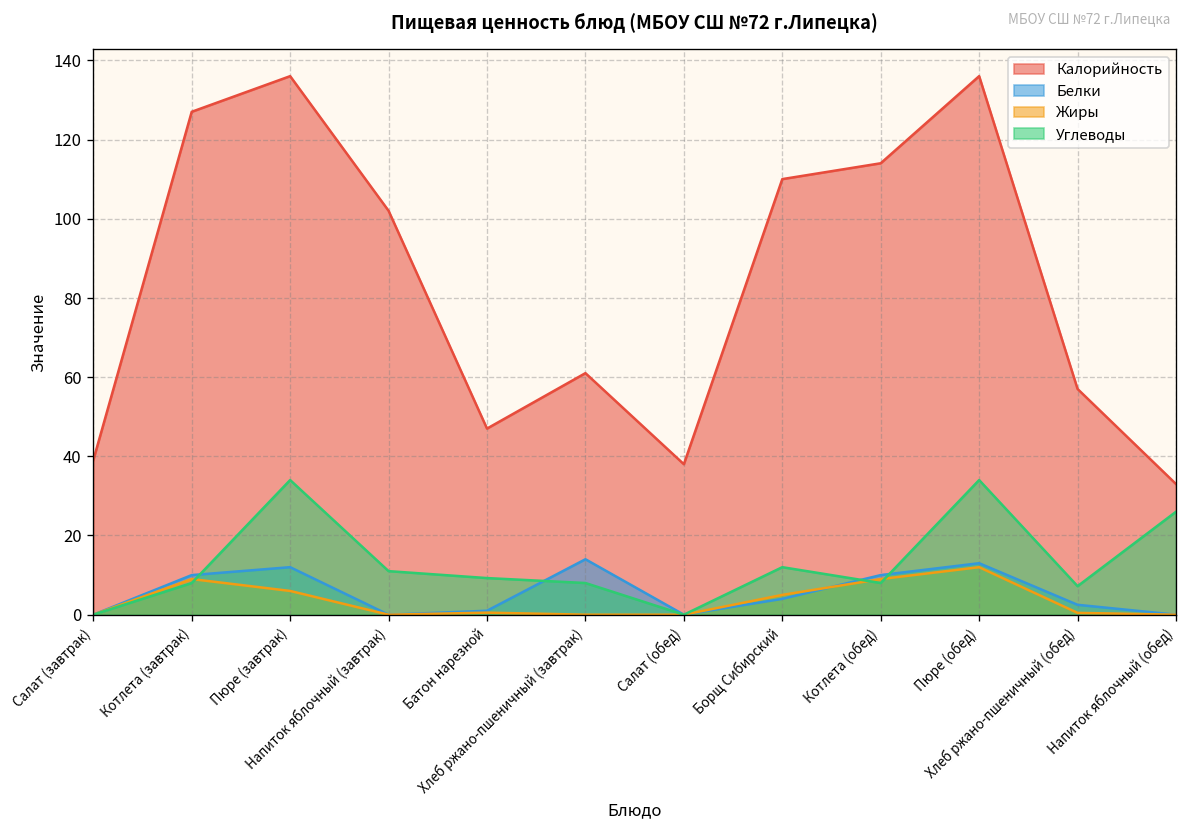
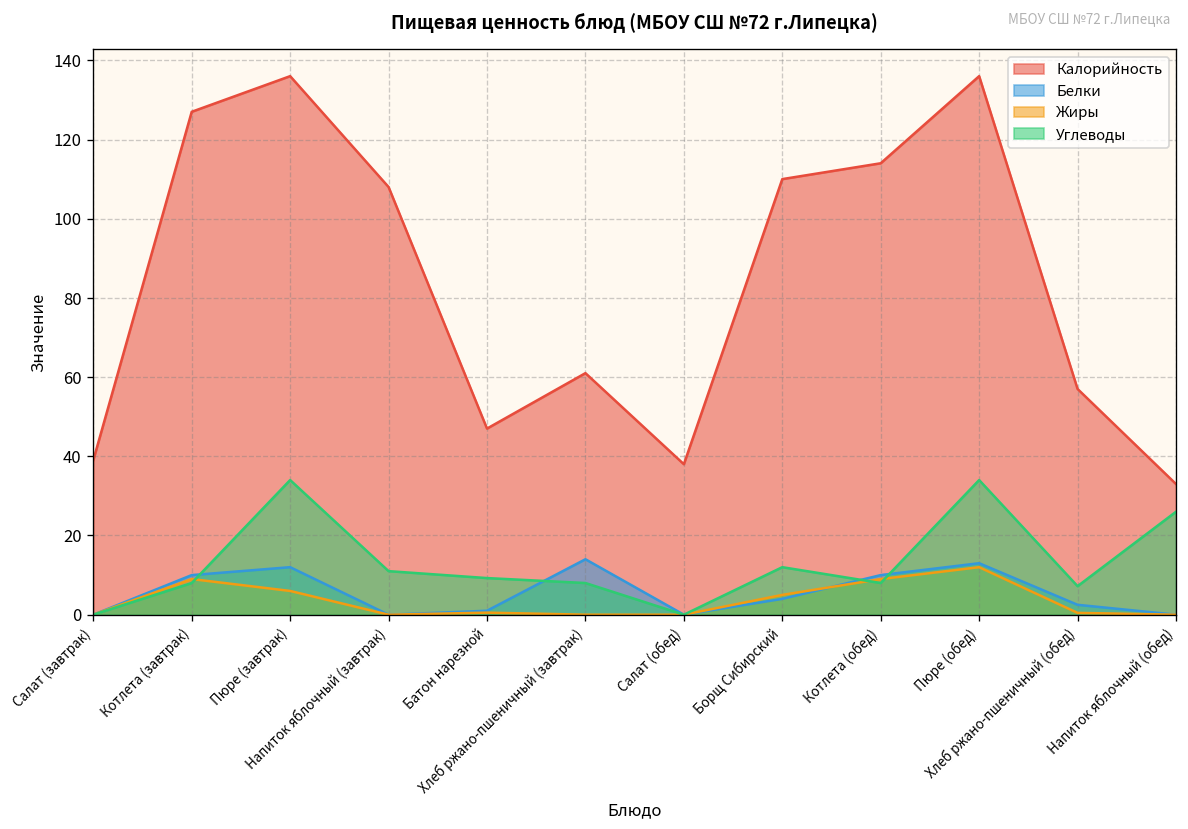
  {
    "Калорийность": {
      "Салат (завтрак)": 39,
      "Котлета (завтрак)": 127,
      "Пюре (завтрак)": 136,
-     "Напиток яблочный (завтрак)": 102,
+     "Напиток яблочный (завтрак)": 108,
      "Батон нарезной": 47,
      "Хлеб ржано-пшеничный (завтрак)": 61,
      "Салат (обед)": 38,
      "Борщ Сибирский": 110,
      "Котлета (обед)": 114,
      "Пюре (обед)": 136,
      "Хлеб ржано-пшеничный (обед)": 57,
      "Напиток яблочный (обед)": 33
    },
    "Белки": {
      "Котлета (завтрак)": 10,
      "Пюре (завтрак)": 12,
      "Хлеб ржано-пшеничный (завтрак)": 14,
      "Борщ Сибирский": 4,
      "Котлета (обед)": 10,
      "Пюре (обед)": 13,
      "Хлеб ржано-пшеничный (обед)": 3
    },
    "Жиры": {
      "Котлета (завтрак)": 9,
      "Пюре (завтрак)": 6,
      "Хлеб ржано-пшеничный (завтрак)": 0,
      "Борщ Сибирский": 5,
      "Котлета (обед)": 9,
      "Пюре (обед)": 12,
      "Хлеб ржано-пшеничный (обед)": 0
    },
    "Углеводы": {
      "Котлета (завтрак)": 8,
      "Пюре (завтрак)": 34,
      "Напиток яблочный (завтрак)": 11,
      "Батон нарезной": 9,
      "Хлеб ржано-пшеничный (завтрак)": 8,
      "Борщ Сибирский": 12,
      "Котлета (обед)": 8,
      "Пюре (обед)": 34,
      "Хлеб ржано-пшеничный (обед)": 7,
      "Напиток яблочный (обед)": 26
    }
  }
